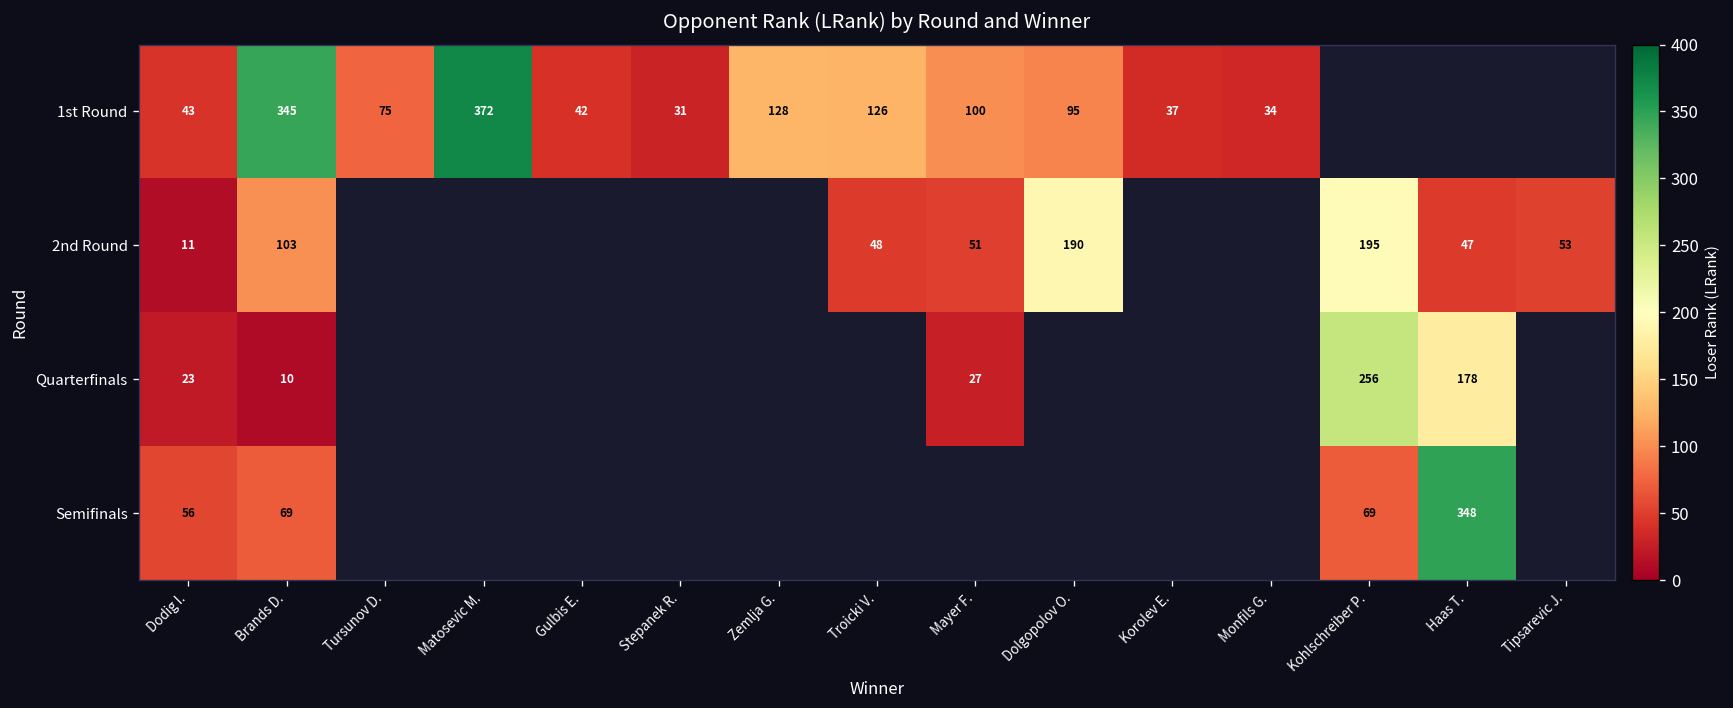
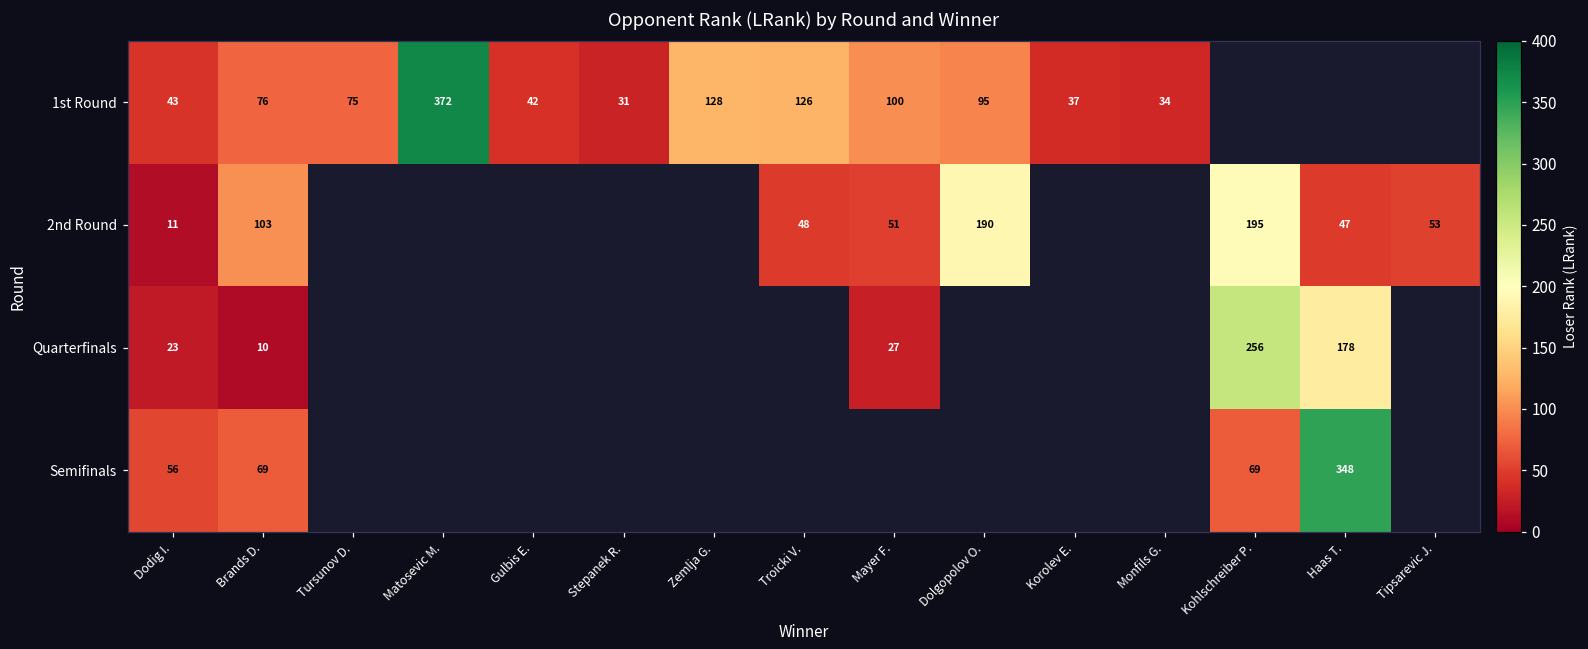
  {
    "1st Round": {
      "Dodig I.": 43,
-     "Brands D.": 345,
+     "Brands D.": 76,
      "Tursunov D.": 75,
      "Matosevic M.": 372,
      "Gulbis E.": 42,
      "Stepanek R.": 31,
      "Zemlja G.": 128,
      "Troicki V.": 126,
      "Mayer F.": 100,
      "Dolgopolov O.": 95,
      "Korolev E.": 37,
      "Monfils G.": 34
    },
    "2nd Round": {
      "Dodig I.": 11,
      "Brands D.": 103,
      "Troicki V.": 48,
      "Mayer F.": 51,
      "Dolgopolov O.": 190,
      "Kohlschreiber P.": 195,
      "Haas T.": 47,
      "Tipsarevic J.": 53
    },
    "Quarterfinals": {
      "Dodig I.": 23,
      "Brands D.": 10,
      "Mayer F.": 27,
      "Kohlschreiber P.": 256,
      "Haas T.": 178
    },
    "Semifinals": {
      "Dodig I.": 56,
      "Brands D.": 69,
      "Kohlschreiber P.": 69,
      "Haas T.": 348
    }
  }
